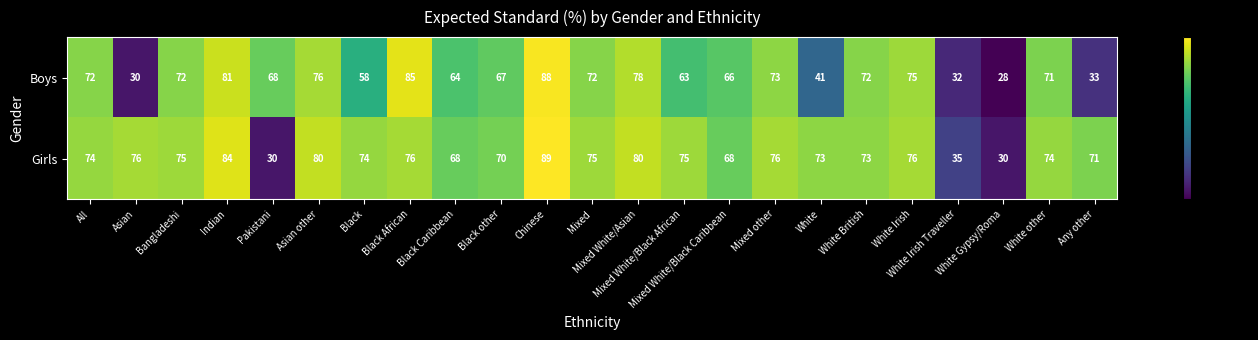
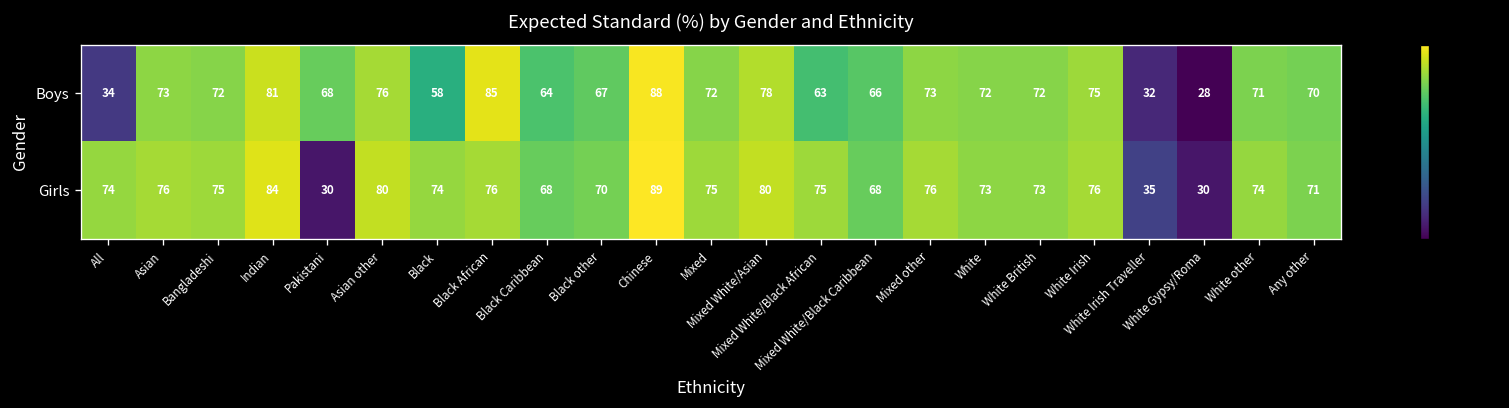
  {
    "Boys": {
-     "All": 72,
-     "Asian": 30,
+     "All": 34,
+     "Asian": 73,
      "Bangladeshi": 72,
      "Indian": 81,
      "Pakistani": 68,
      "Asian other": 76,
      "Black": 58,
      "Black African": 85,
      "Black Caribbean": 64,
      "Black other": 67,
      "Chinese": 88,
      "Mixed": 72,
      "Mixed White/Asian": 78,
      "Mixed White/Black African": 63,
      "Mixed White/Black Caribbean": 66,
      "Mixed other": 73,
-     "White": 41,
+     "White": 72,
      "White British": 72,
      "White Irish": 75,
      "White Irish Traveller": 32,
      "White Gypsy/Roma": 28,
      "White other": 71,
-     "Any other": 33
+     "Any other": 70
    },
    "Girls": {
      "All": 74,
      "Asian": 76,
      "Bangladeshi": 75,
      "Indian": 84,
      "Pakistani": 30,
      "Asian other": 80,
      "Black": 74,
      "Black African": 76,
      "Black Caribbean": 68,
      "Black other": 70,
      "Chinese": 89,
      "Mixed": 75,
      "Mixed White/Asian": 80,
      "Mixed White/Black African": 75,
      "Mixed White/Black Caribbean": 68,
      "Mixed other": 76,
      "White": 73,
      "White British": 73,
      "White Irish": 76,
      "White Irish Traveller": 35,
      "White Gypsy/Roma": 30,
      "White other": 74,
      "Any other": 71
    }
  }
